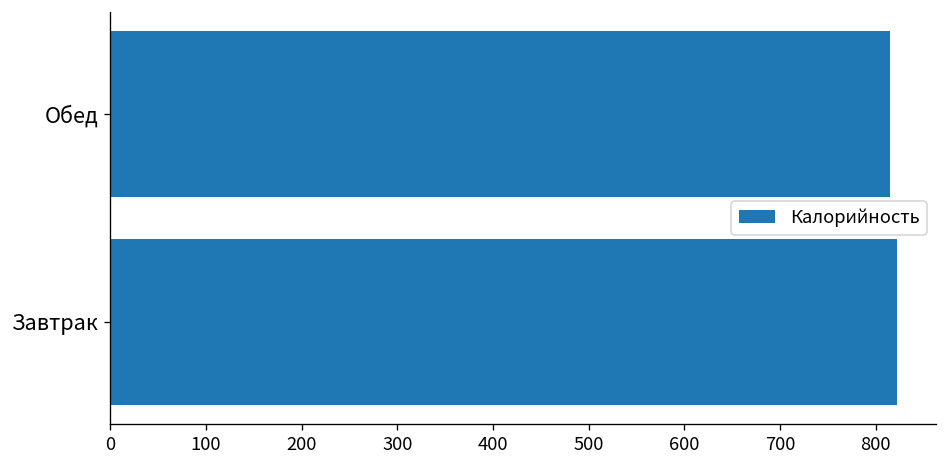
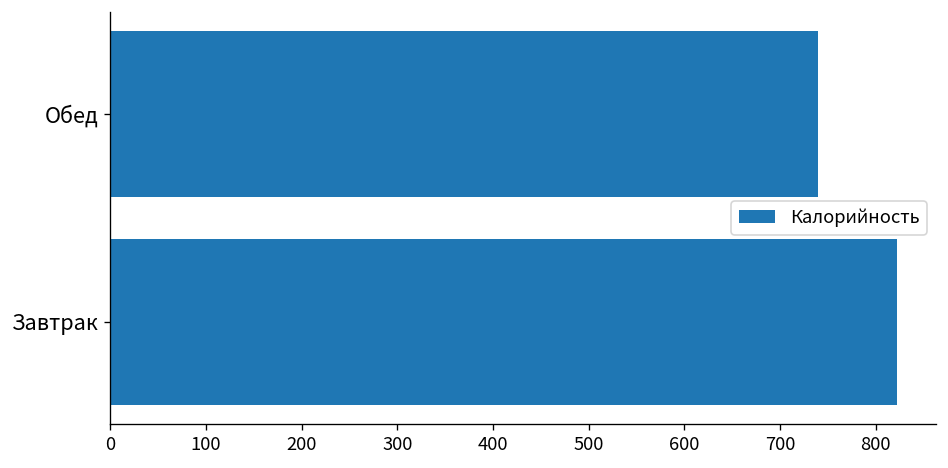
  {
-   "Обед": 820,
+   "Обед": 740,
    "Завтрак": 820
  }
